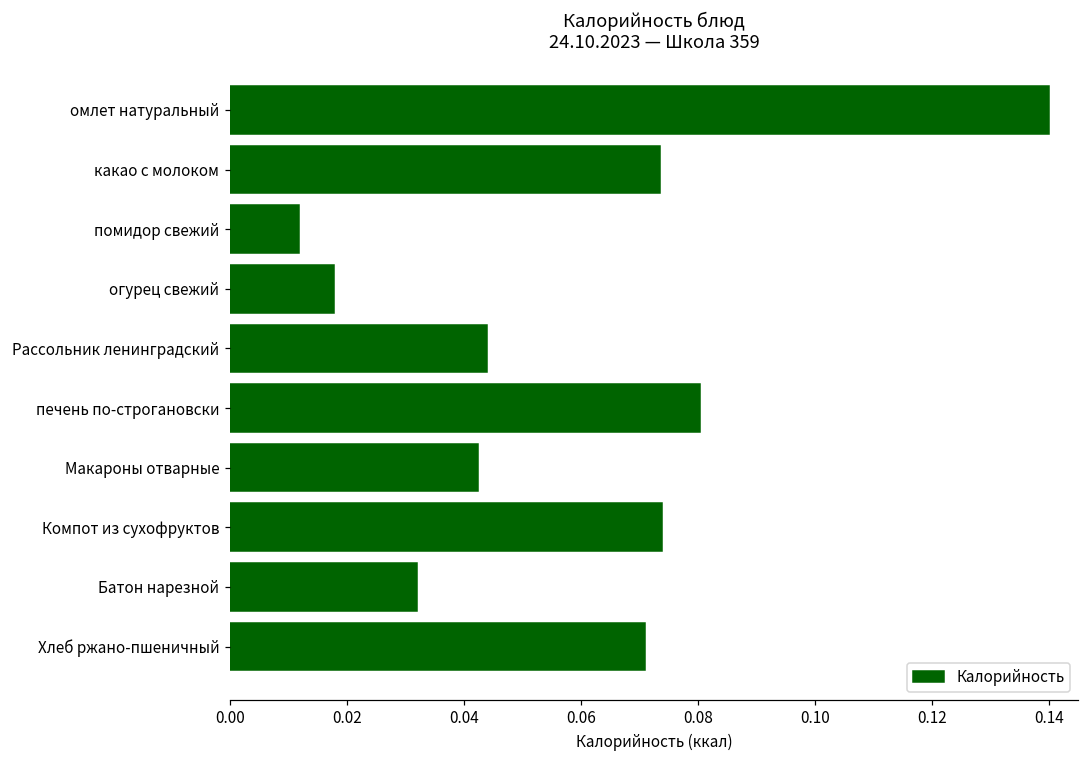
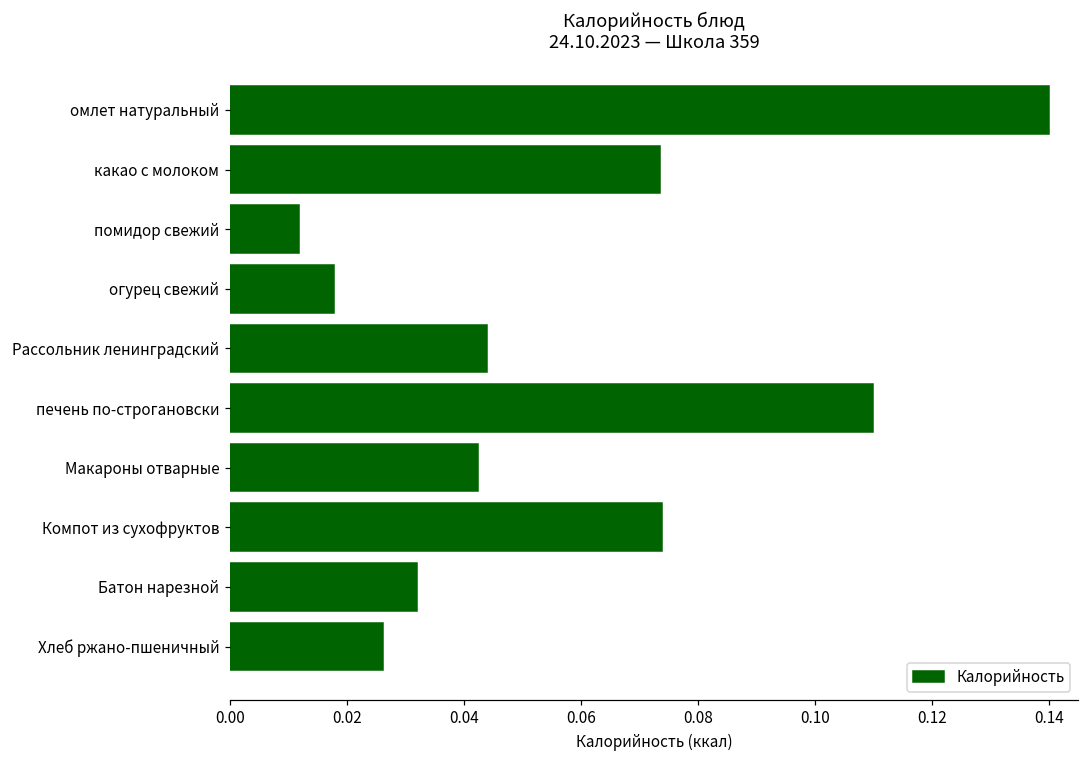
  {
    "омлет натуральный": 0.140,
    "какао с молоком": 0.073,
    "помидор свежий": 0.012,
    "огурец свежий": 0.018,
    "Рассольник ленинградский": 0.044,
-   "печень по-строгановски": 0.080,
+   "печень по-строгановски": 0.110,
    "Макароны отварные": 0.042,
    "Компот из сухофруктов": 0.074,
    "Батон нарезной": 0.032,
-   "Хлеб ржано-пшеничный": 0.071
+   "Хлеб ржано-пшеничный": 0.026
  }
